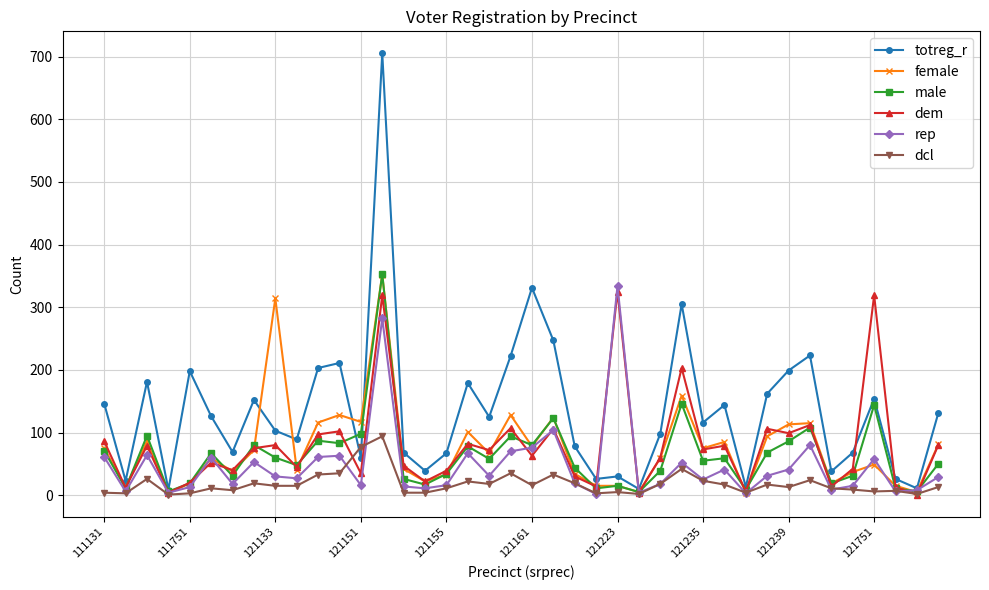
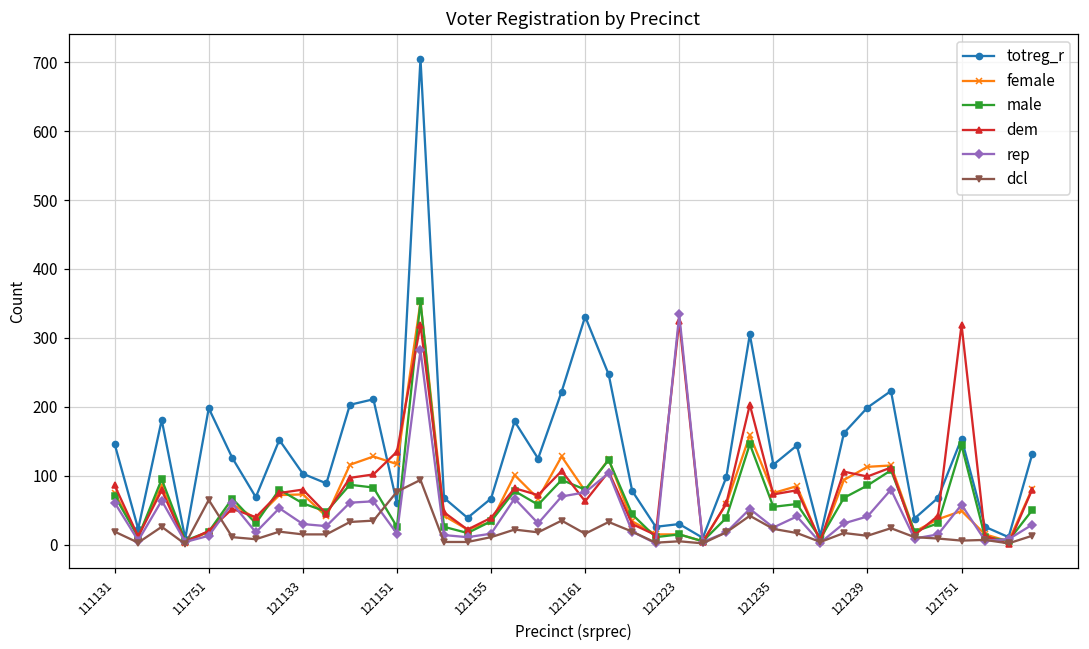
  {
    "totreg_r": {
      "111131": 150,
      "111751": 200,
      "121133": 100,
      "121151": 60,
      "121155": 70,
      "121161": 330,
      "121223": 30,
      "121235": 120,
      "121239": 200,
      "121751": 150
    },
    "female": {
-     "121133": 310,
+     "121133": 70,
      "121151": 120,
      "121239": 110,
      "121751": 50
    },
    "male": {
      "121133": 60,
-     "121151": 100,
+     "121151": 30,
      "121235": 60,
      "121239": 90,
      "121751": 140
    },
    "dem": {
      "111131": 90,
      "121133": 80,
-     "121151": 40,
+     "121151": 140,
      "121155": 40,
      "121161": 60,
      "121223": 330,
      "121239": 100,
      "121751": 320
    },
    "rep": {
      "111131": 60,
      "111751": 10,
      "121133": 30,
      "121151": 20,
      "121155": 20,
      "121223": 330,
      "121239": 40,
      "121751": 60
    },
    "dcl": {
-     "111131": 0,
-     "111751": 0,
+     "111131": 20,
+     "111751": 70,
      "121133": 20,
      "121151": 80,
      "121155": 10,
      "121161": 20,
      "121223": 10,
      "121239": 10,
      "121751": 10
    }
  }
